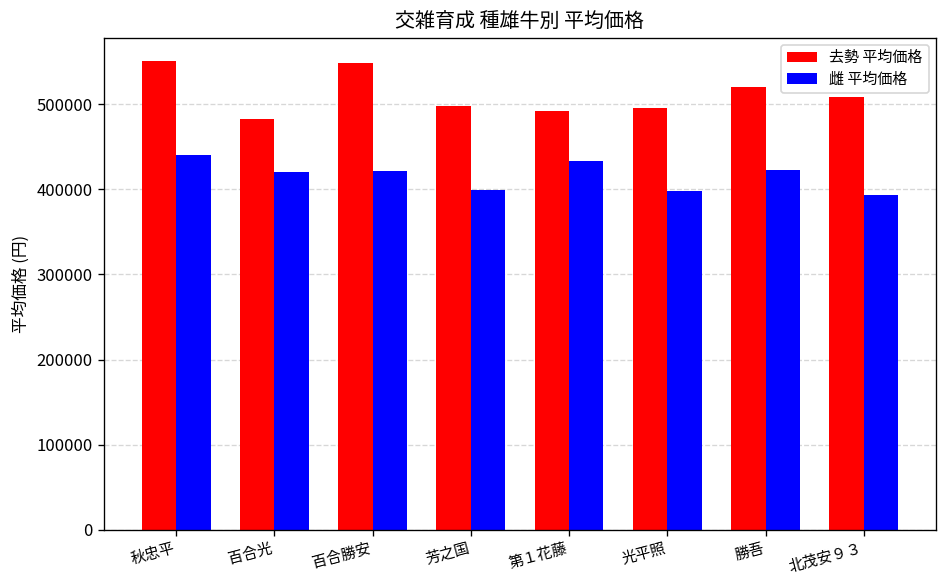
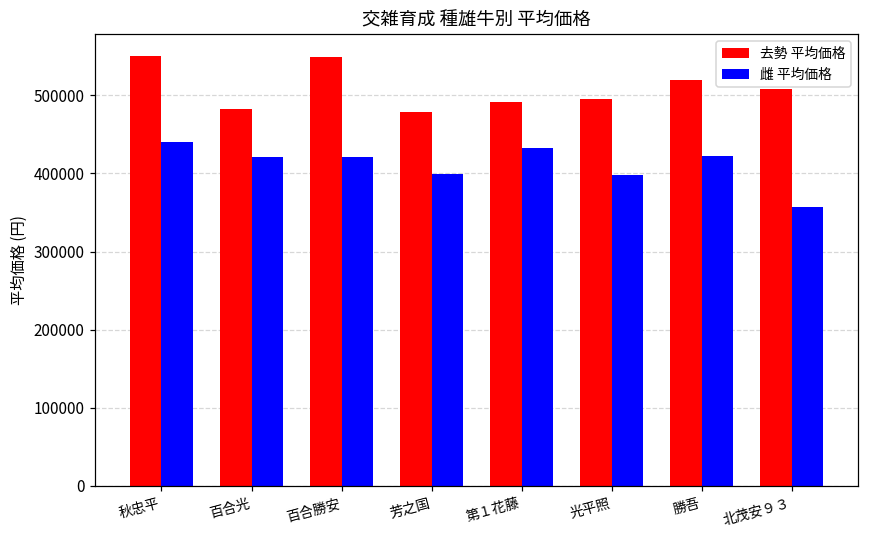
  {
    "去勢 平均価格": {
      "秋忠平": 550000,
      "百合光": 480000,
      "百合勝安": 550000,
-     "芳之国": 500000,
+     "芳之国": 480000,
      "第１花藤": 490000,
      "光平照": 500000,
      "勝吾": 520000,
      "北茂安９３": 510000
    },
    "雌 平均価格": {
      "秋忠平": 440000,
      "百合光": 420000,
      "百合勝安": 420000,
      "芳之国": 400000,
      "第１花藤": 430000,
      "光平照": 400000,
      "勝吾": 420000,
-     "北茂安９３": 390000
+     "北茂安９３": 360000
    }
  }
